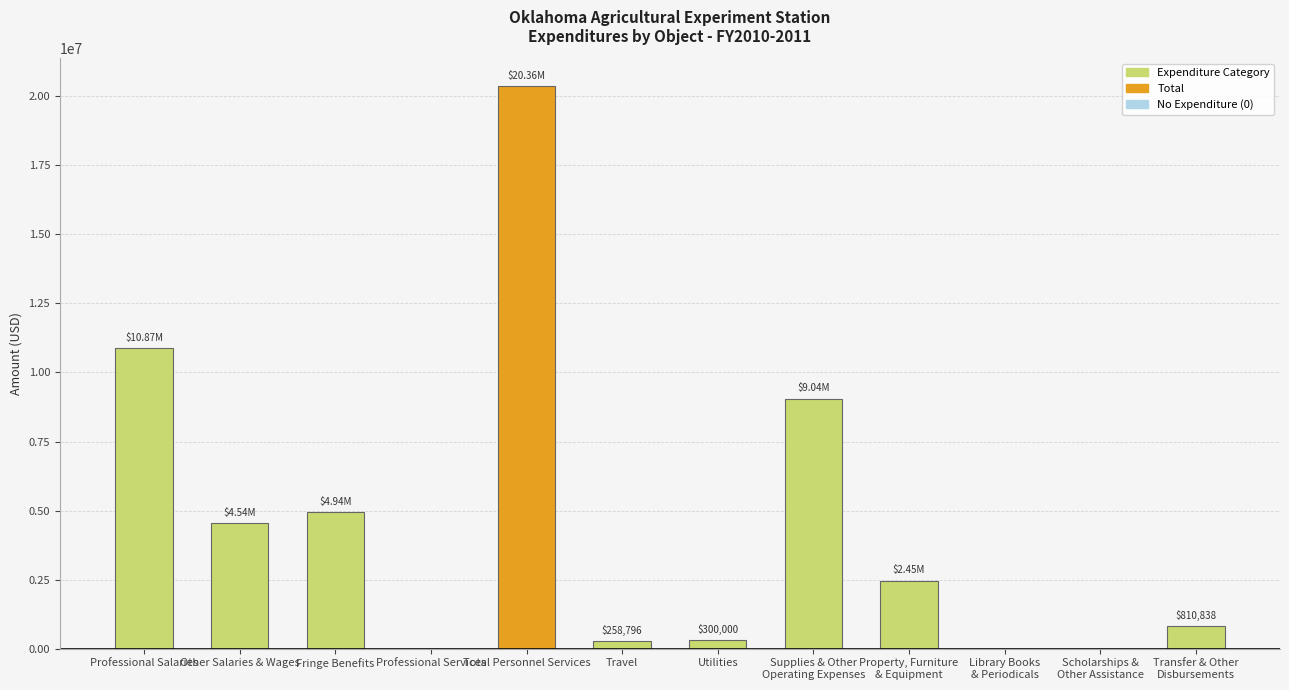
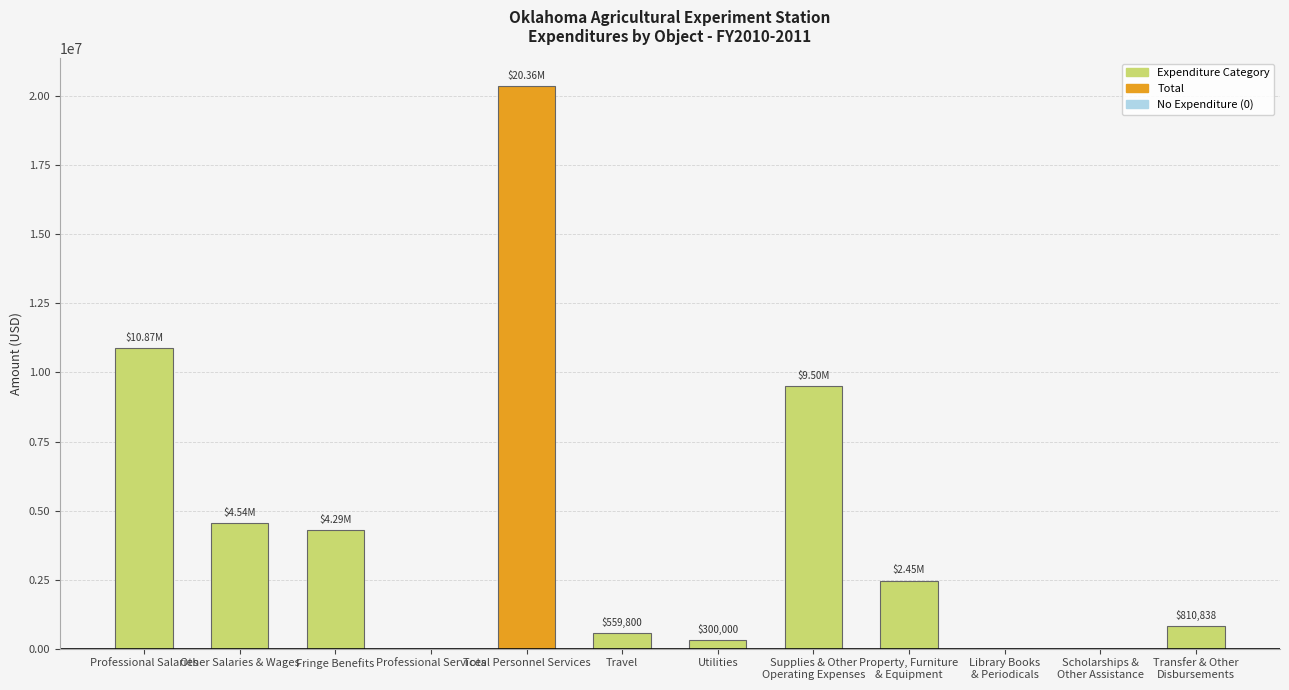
  {
-   "Fringe Benefits": "$4.94M",
-   "Travel": "$258,796",
+   "Fringe Benefits": "$4.29M",
+   "Travel": "$559,800",
    "Utilities": "$300,000",
-   "Supplies & Other Operating Expenses": "$9.04M",
+   "Supplies & Other Operating Expenses": "$9.50M",
    "Property, Furniture & Equipment": "$2.45M",
    "Transfer & Other Disbursements": "$810,838"
  }
